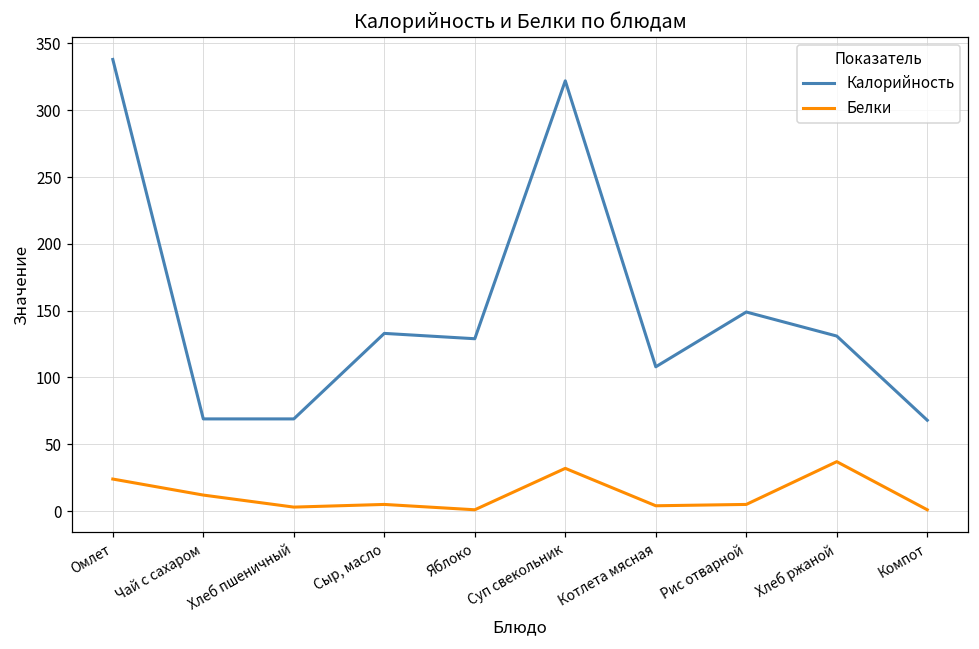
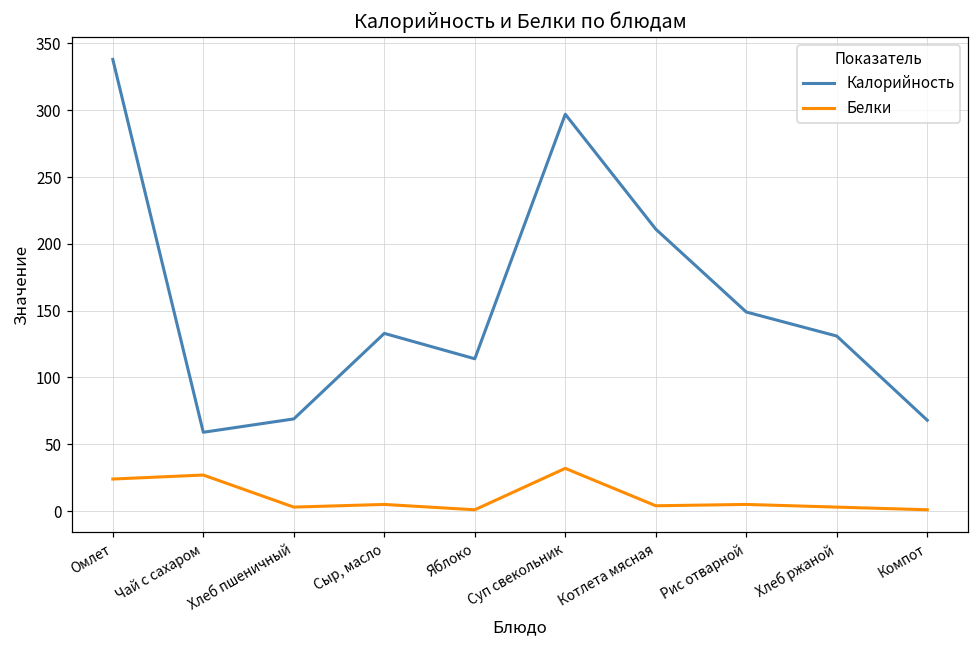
  {
    "Калорийность": {
      "Омлет": 338,
-     "Чай с сахаром": 69,
+     "Чай с сахаром": 59,
      "Хлеб пшеничный": 69,
      "Сыр, масло": 133,
-     "Яблоко": 129,
-     "Суп свекольник": 322,
-     "Котлета мясная": 108,
+     "Яблоко": 114,
+     "Суп свекольник": 297,
+     "Котлета мясная": 211,
      "Рис отварной": 149,
      "Хлеб ржаной": 131,
      "Компот": 68
    },
    "Белки": {
      "Омлет": 24,
-     "Чай с сахаром": 12,
+     "Чай с сахаром": 27,
      "Хлеб пшеничный": 3,
      "Сыр, масло": 5,
      "Яблоко": 1,
      "Суп свекольник": 32,
      "Котлета мясная": 4,
      "Рис отварной": 5,
-     "Хлеб ржаной": 37,
+     "Хлеб ржаной": 3,
      "Компот": 1
    }
  }
